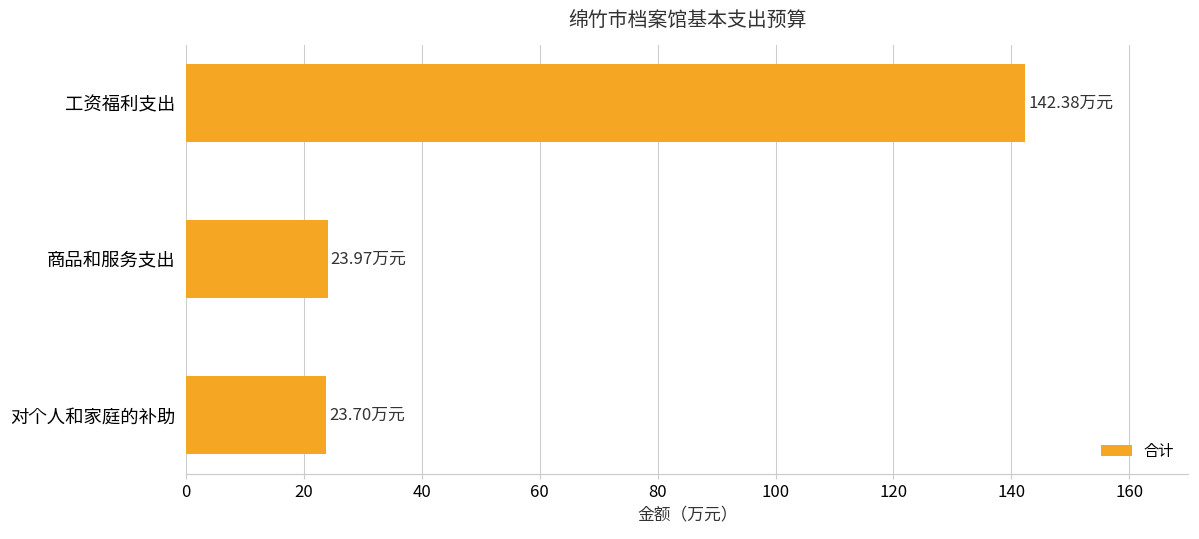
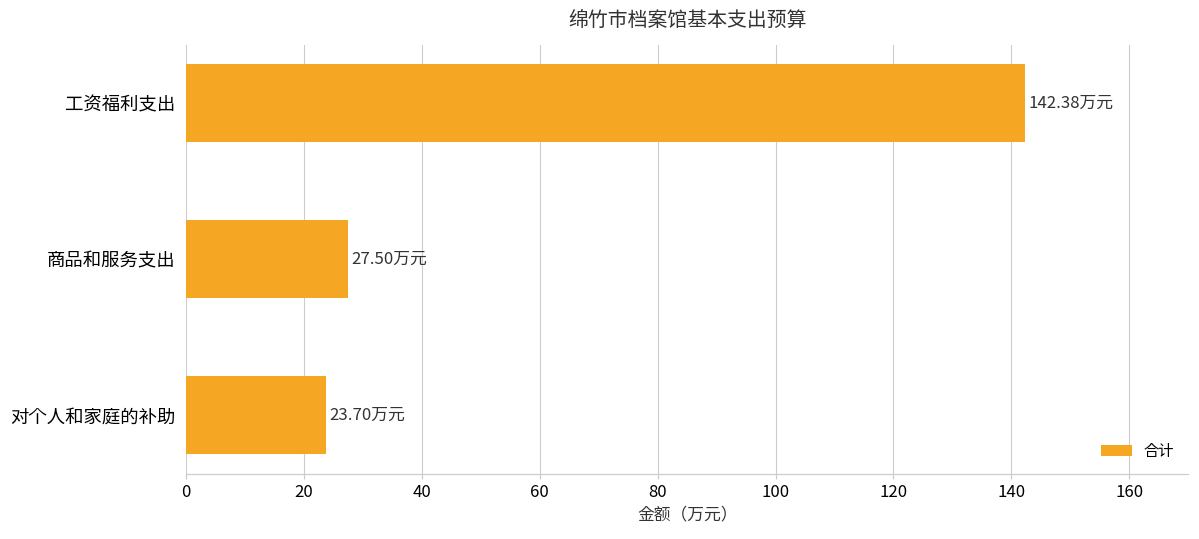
  {
    "工资福利支出": 142.38,
-   "商品和服务支出": 23.97,
+   "商品和服务支出": 27.50,
    "对个人和家庭的补助": 23.70
  }
